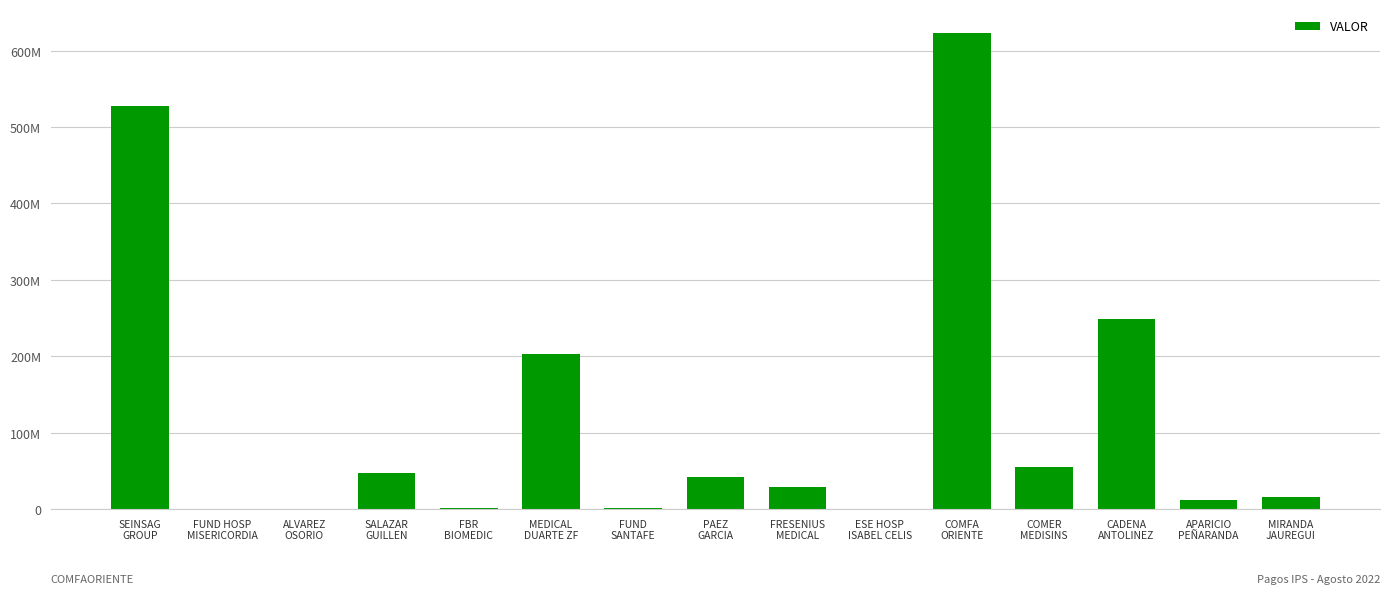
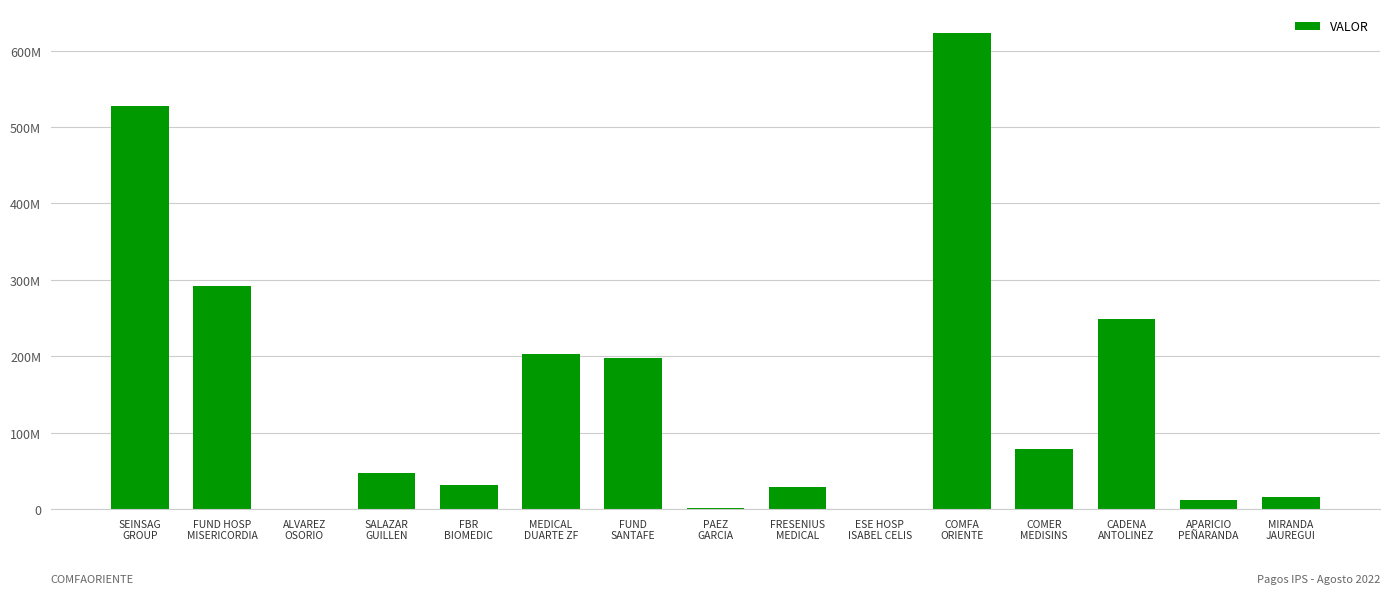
  {
    "SEINSAG GROUP": 530000000,
-   "FUND HOSP MISERICORDIA": 0,
+   "FUND HOSP MISERICORDIA": 290000000,
    "SALAZAR GUILLEN": 50000000,
-   "FBR BIOMEDIC": 0,
+   "FBR BIOMEDIC": 30000000,
    "MEDICAL DUARTE ZF": 200000000,
-   "FUND SANTAFE": 0,
-   "PAEZ GARCIA": 40000000,
+   "FUND SANTAFE": 200000000,
+   "PAEZ GARCIA": 0,
    "FRESENIUS MEDICAL": 30000000,
    "COMFA ORIENTE": 620000000,
-   "COMER MEDISINS": 60000000,
+   "COMER MEDISINS": 80000000,
    "CADENA ANTOLINEZ": 250000000,
    "APARICIO PEÑARANDA": 10000000,
    "MIRANDA JAUREGUI": 20000000
  }
